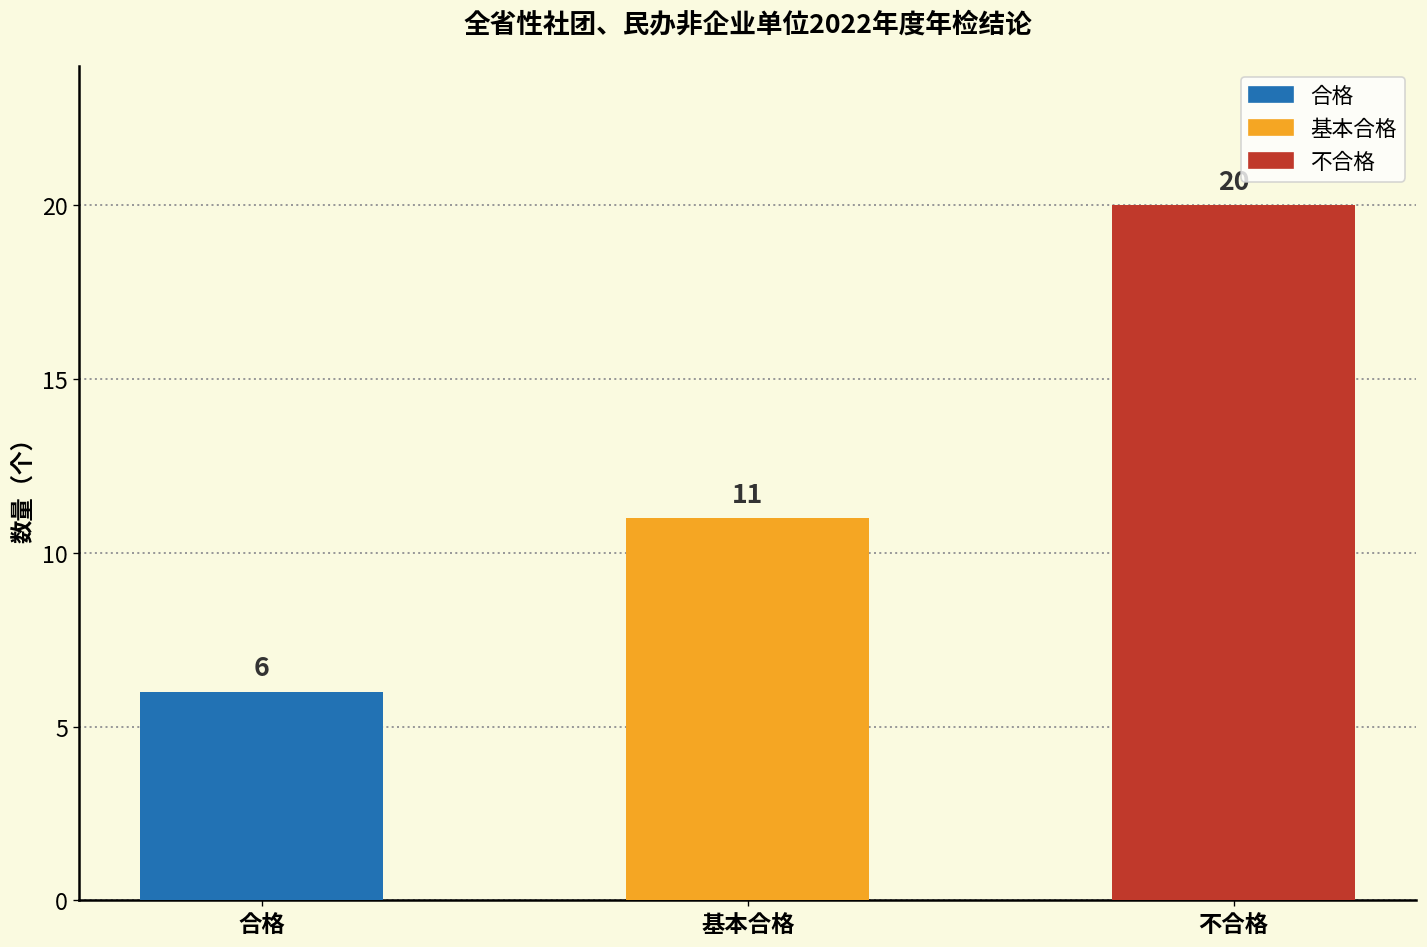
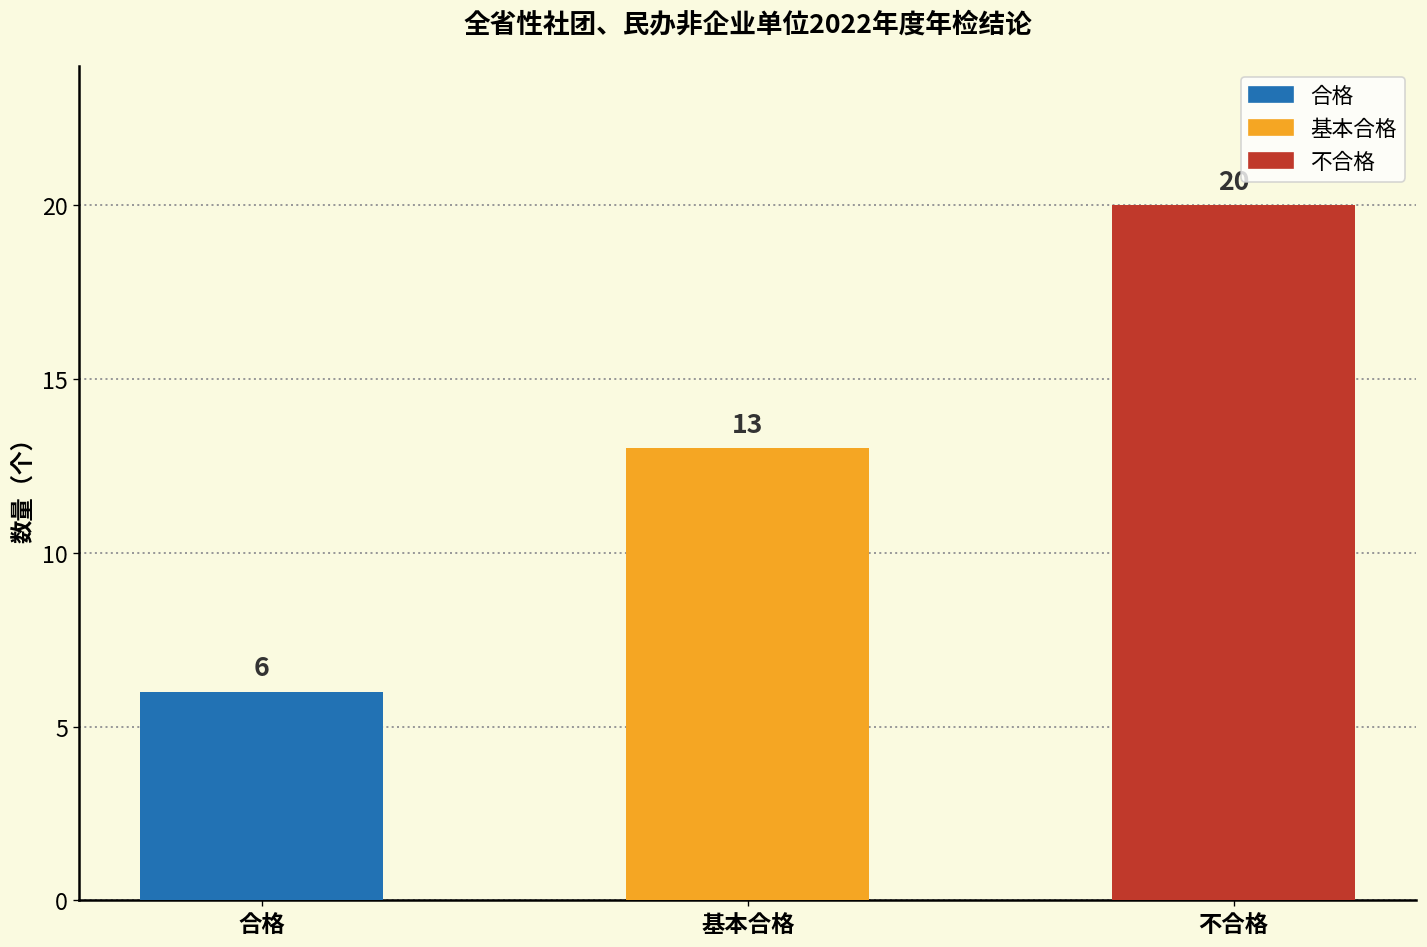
  {
    "合格": 6,
-   "基本合格": 11
+   "基本合格": 13
  }
